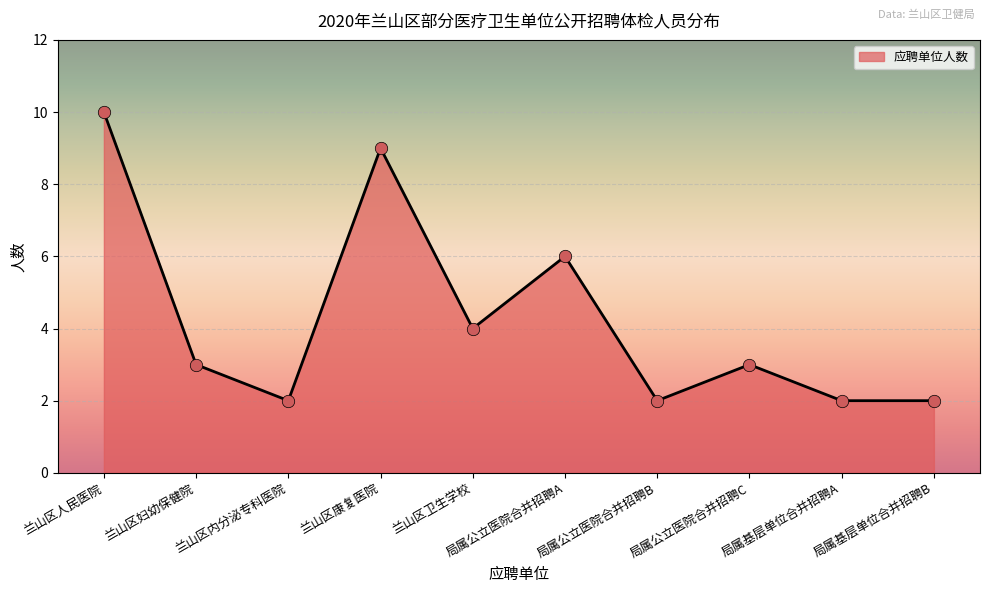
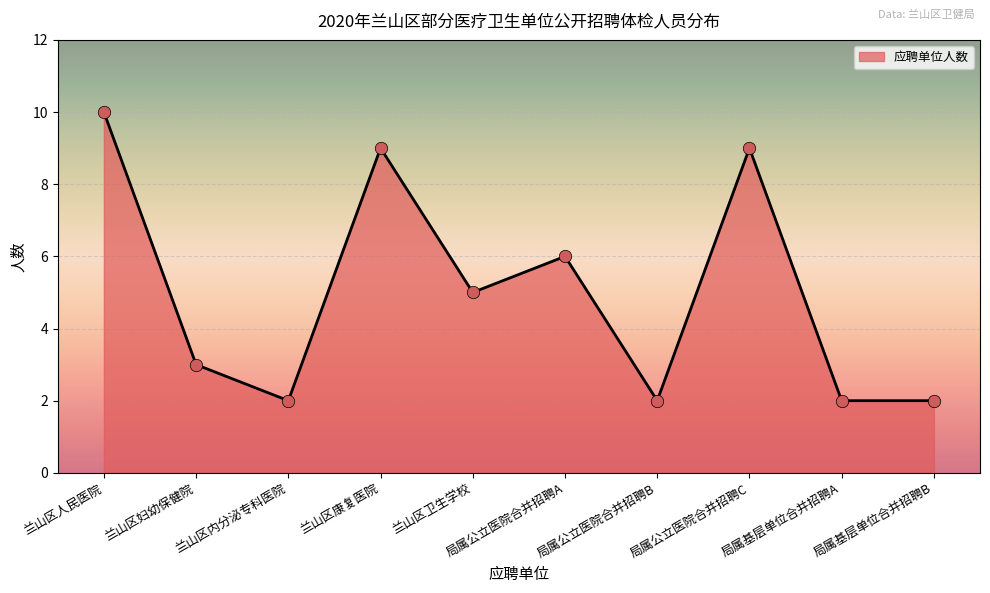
  {
    "兰山区人民医院": 10,
    "兰山区妇幼保健院": 3,
    "兰山区内分泌专科医院": 2,
    "兰山区康复医院": 9,
-   "兰山区卫生学校": 4,
+   "兰山区卫生学校": 5,
    "局属公立医院合并招聘A": 6,
    "局属公立医院合并招聘B": 2,
-   "局属公立医院合并招聘C": 3,
+   "局属公立医院合并招聘C": 9,
    "局属基层单位合并招聘A": 2,
    "局属基层单位合并招聘B": 2
  }
